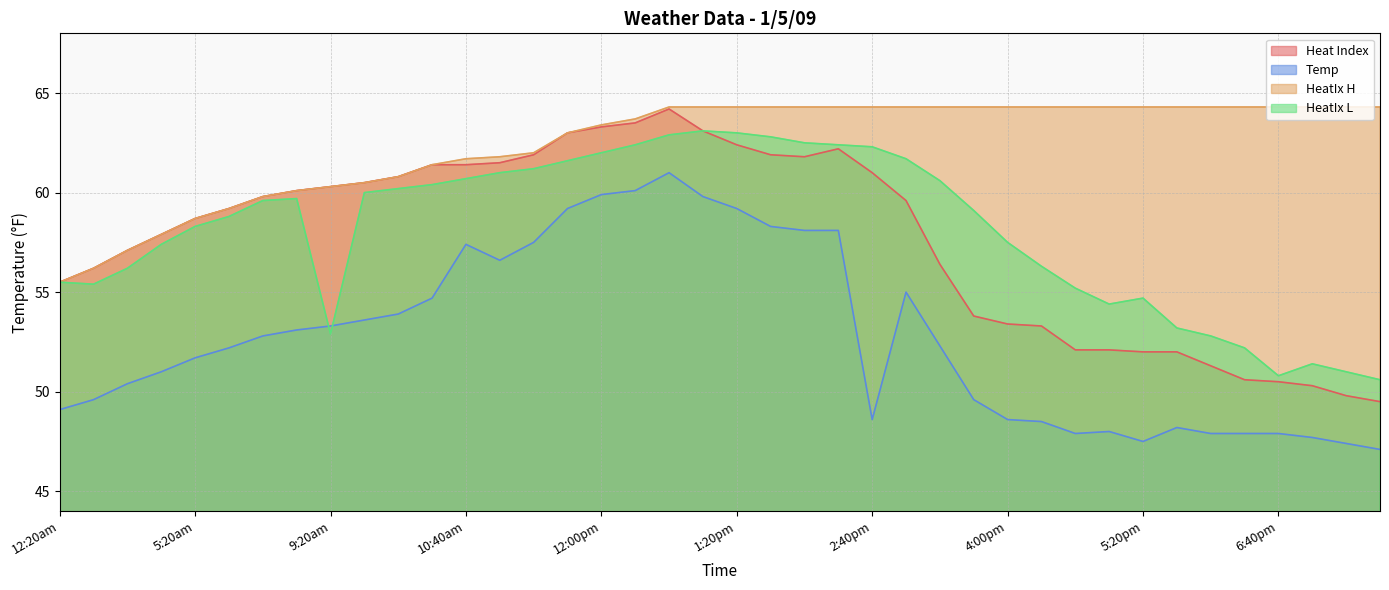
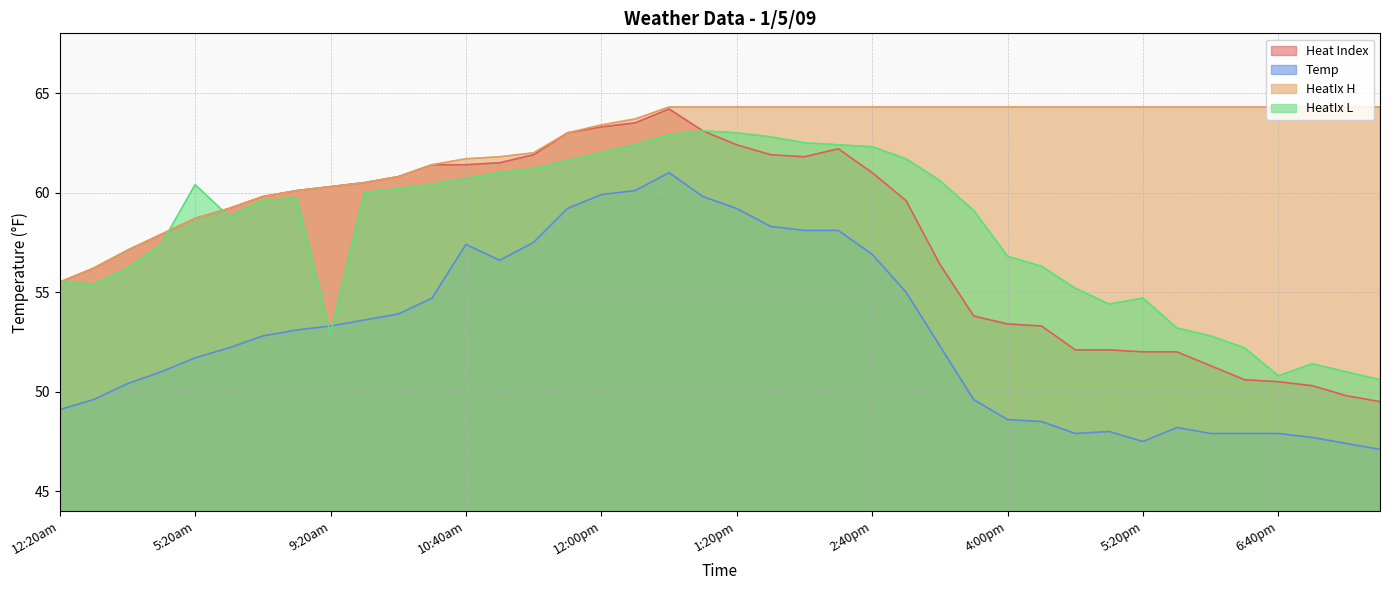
  {
    "Temp": {
      "12:20am": 49.1,
      "5:20am": 51.7,
      "9:20am": 53.3,
      "10:40am": 57.4,
      "12:00pm": 59.9,
      "1:20pm": 59.2,
-     "2:40pm": 48.6,
+     "2:40pm": 56.9,
      "4:00pm": 48.6,
      "5:20pm": 47.5,
      "6:40pm": 47.9
    },
    "HeatIx L": {
-     "5:20am": 58.3,
+     "5:20am": 60.4,
      "9:20am": 52.9,
      "10:40am": 60.7,
      "12:00pm": 62.0,
      "1:20pm": 63.0,
      "2:40pm": 62.3,
-     "4:00pm": 57.5,
+     "4:00pm": 56.8,
      "5:20pm": 54.7,
      "6:40pm": 50.8
    }
  }
